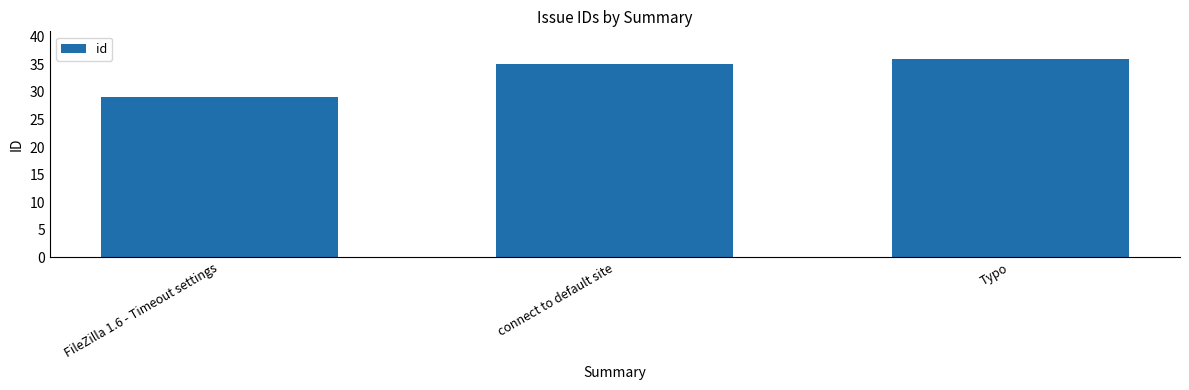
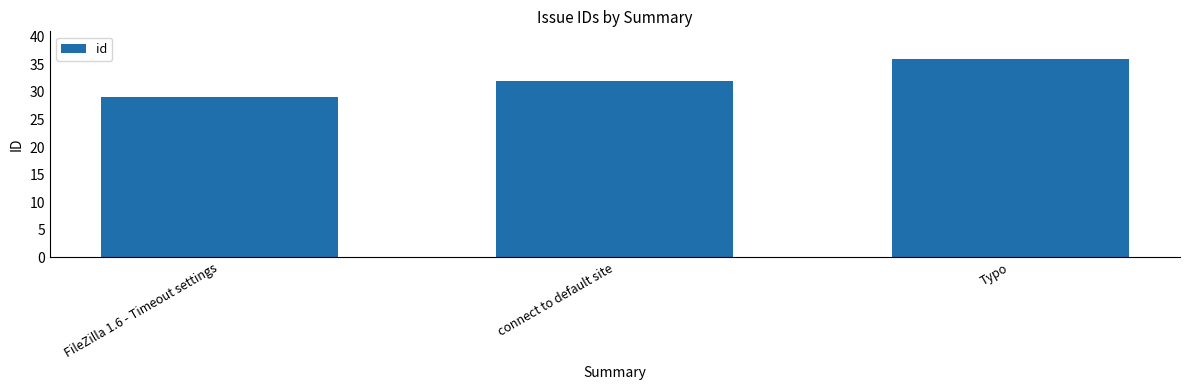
  {
    "FileZilla 1.6 - Timeout settings": 29,
-   "connect to default site": 35,
+   "connect to default site": 32,
    "Typo": 36
  }
